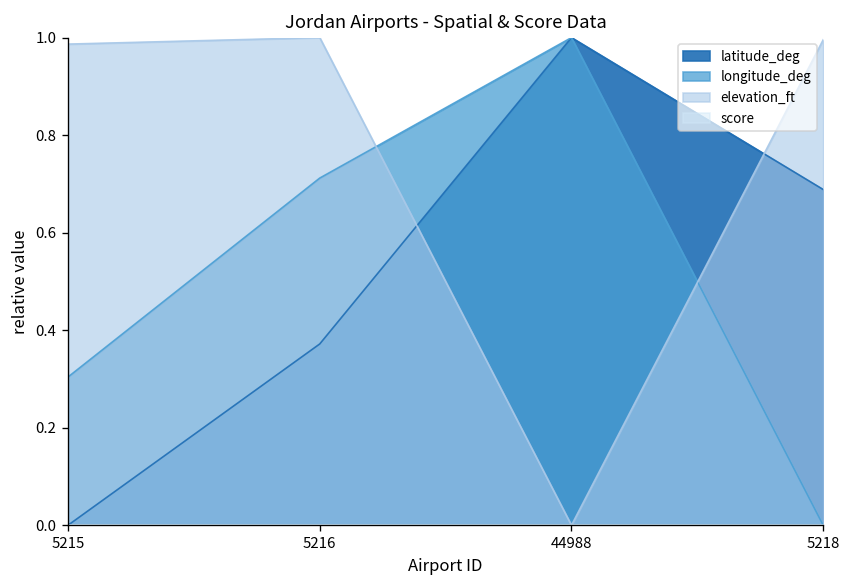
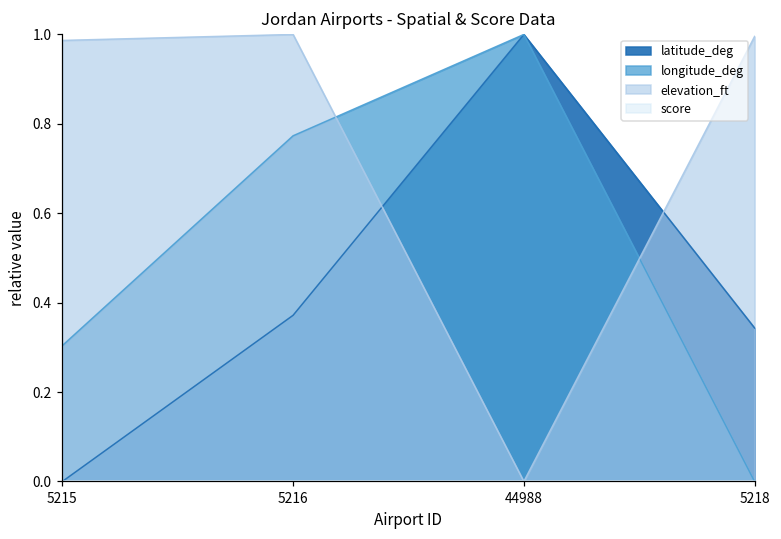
  {
    "latitude_deg": {
      "5216": 0.37,
-     "5218": 0.69
+     "5218": 0.34
    },
    "longitude_deg": {
      "5215": 0.30,
-     "5216": 0.71
+     "5216": 0.77
    }
  }
